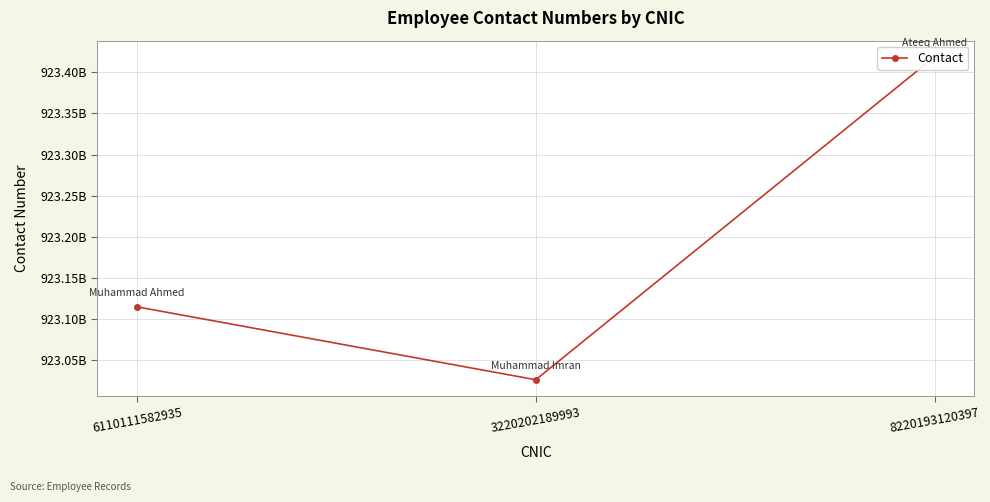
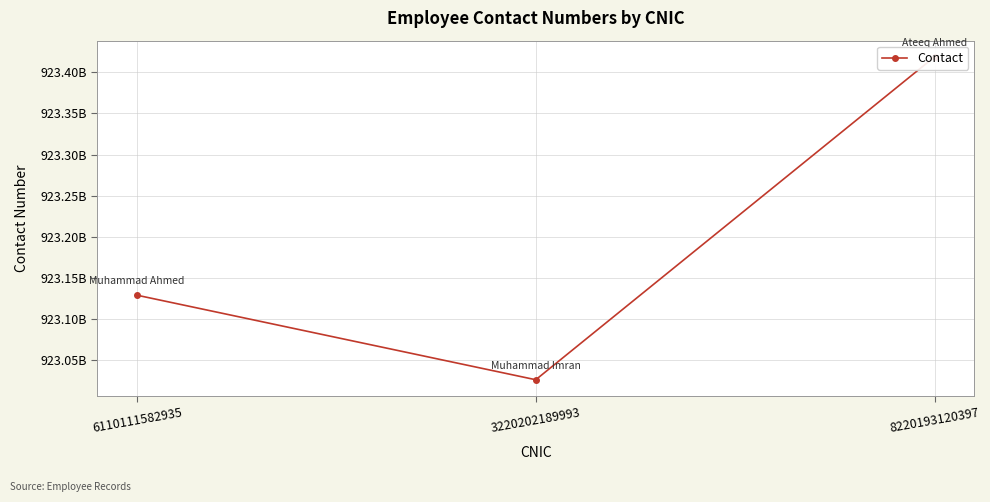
  {
-   "6110111582935": 923110000000,
+   "6110111582935": 923130000000,
    "3220202189993": 923030000000
  }
